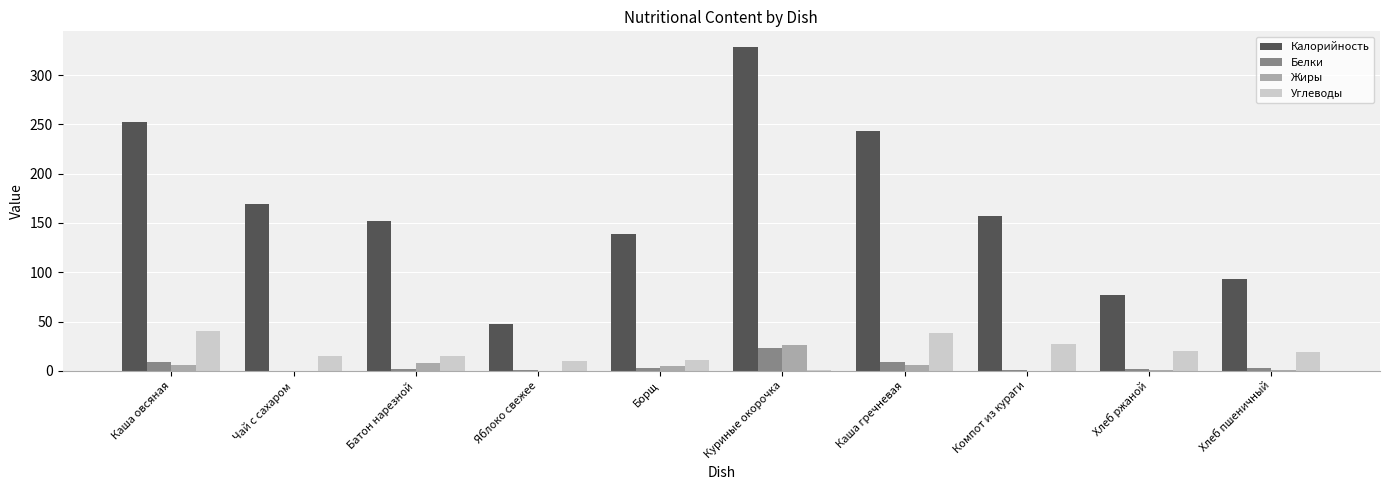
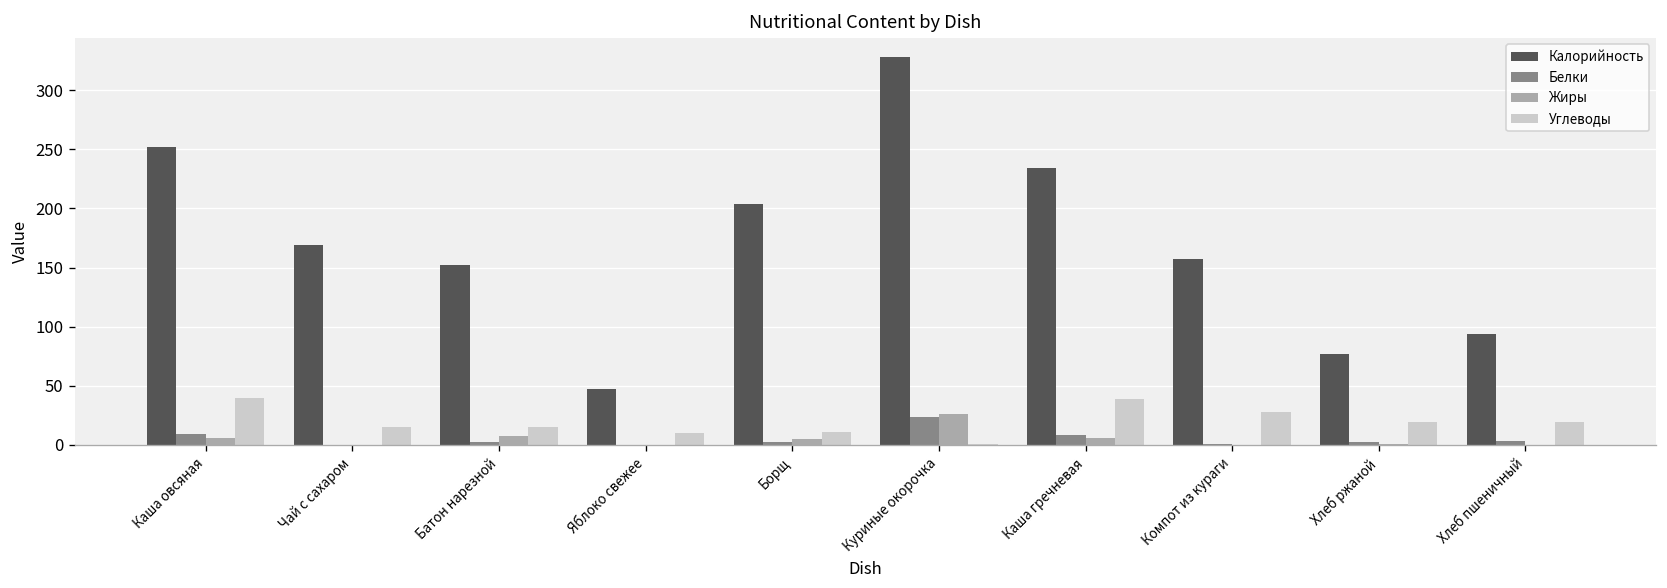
  {
    "Калорийность": {
      "Каша овсяная": 250,
      "Чай с сахаром": 170,
      "Батон нарезной": 150,
      "Яблоко свежее": 50,
-     "Борщ": 140,
+     "Борщ": 200,
      "Куриные окорочка": 330,
-     "Каша гречневая": 240,
+     "Каша гречневая": 230,
      "Компот из кураги": 160,
      "Хлеб ржаной": 80,
      "Хлеб пшеничный": 90
    }
  }
